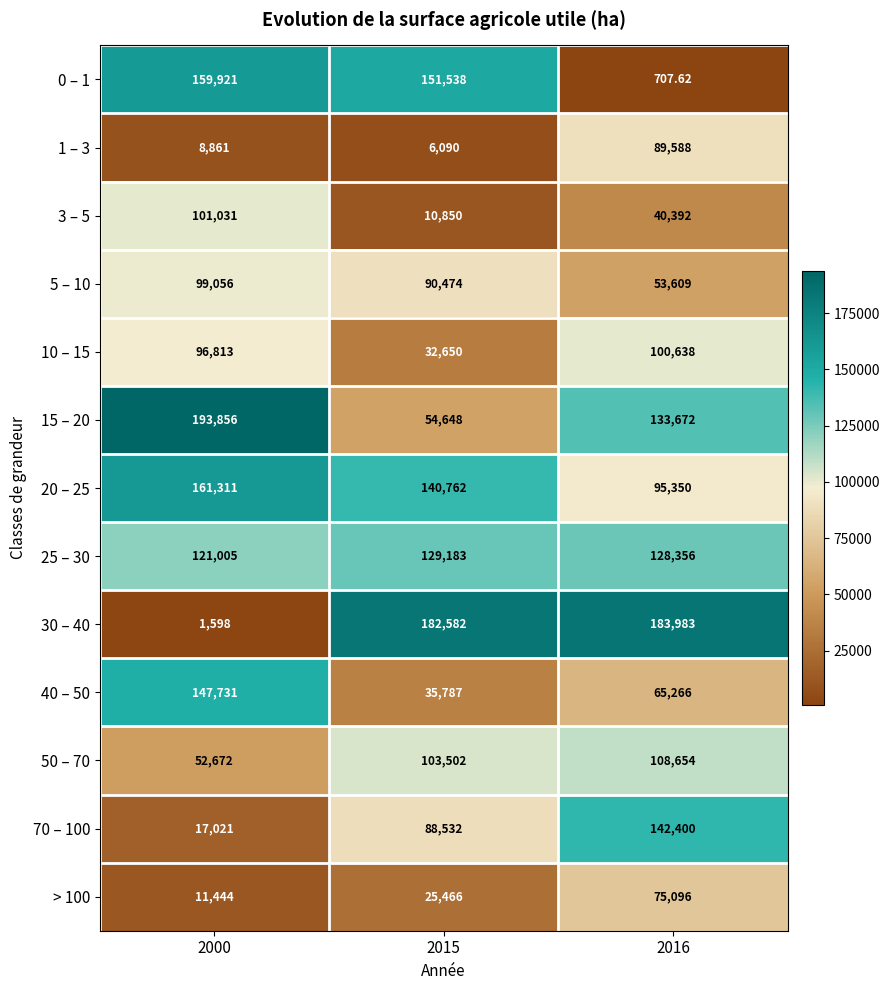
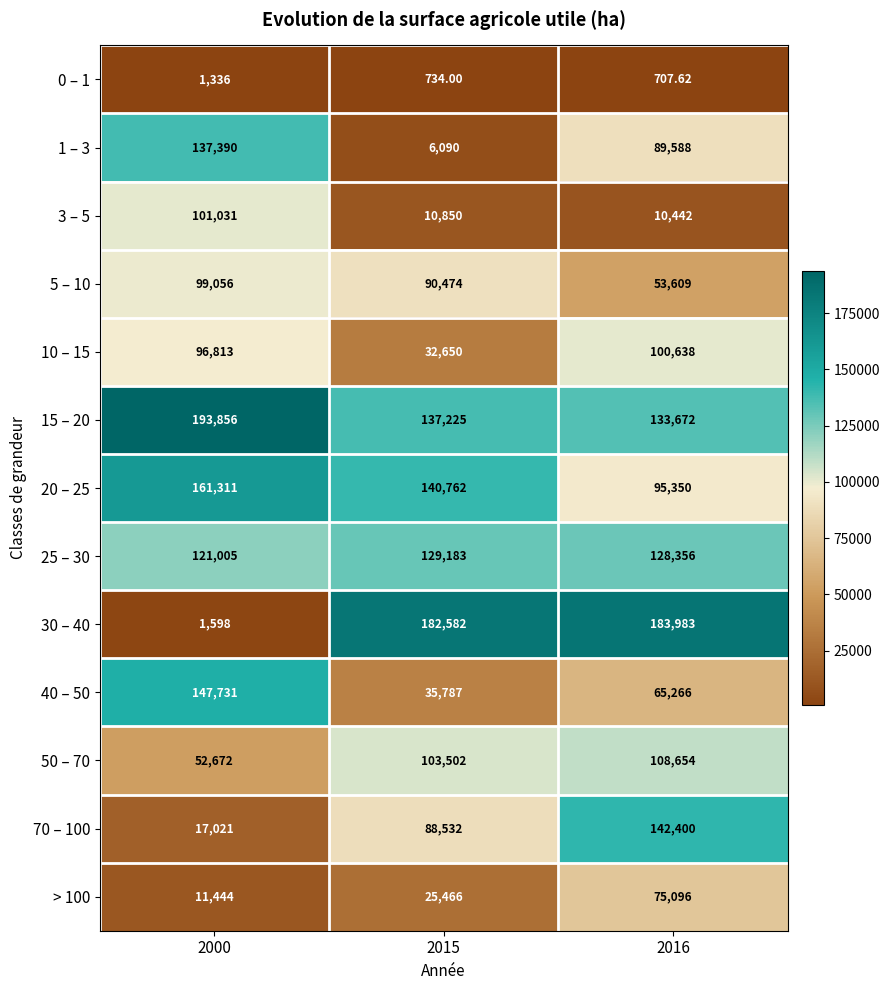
  {
    "0 – 1": {
-     "2000": "159,921",
-     "2015": "151,538",
+     "2000": "1,336",
+     "2015": "734.00",
      "2016": "707.62"
    },
    "1 – 3": {
-     "2000": "8,861",
+     "2000": "137,390",
      "2015": "6,090",
      "2016": "89,588"
    },
    "3 – 5": {
      "2000": "101,031",
      "2015": "10,850",
-     "2016": "40,392"
+     "2016": "10,442"
    },
    "5 – 10": {
      "2000": "99,056",
      "2015": "90,474",
      "2016": "53,609"
    },
    "10 – 15": {
      "2000": "96,813",
      "2015": "32,650",
      "2016": "100,638"
    },
    "15 – 20": {
      "2000": "193,856",
-     "2015": "54,648",
+     "2015": "137,225",
      "2016": "133,672"
    },
    "20 – 25": {
      "2000": "161,311",
      "2015": "140,762",
      "2016": "95,350"
    },
    "25 – 30": {
      "2000": "121,005",
      "2015": "129,183",
      "2016": "128,356"
    },
    "30 – 40": {
      "2000": "1,598",
      "2015": "182,582",
      "2016": "183,983"
    },
    "40 – 50": {
      "2000": "147,731",
      "2015": "35,787",
      "2016": "65,266"
    },
    "50 – 70": {
      "2000": "52,672",
      "2015": "103,502",
      "2016": "108,654"
    },
    "70 – 100": {
      "2000": "17,021",
      "2015": "88,532",
      "2016": "142,400"
    },
    "> 100": {
      "2000": "11,444",
      "2015": "25,466",
      "2016": "75,096"
    }
  }
